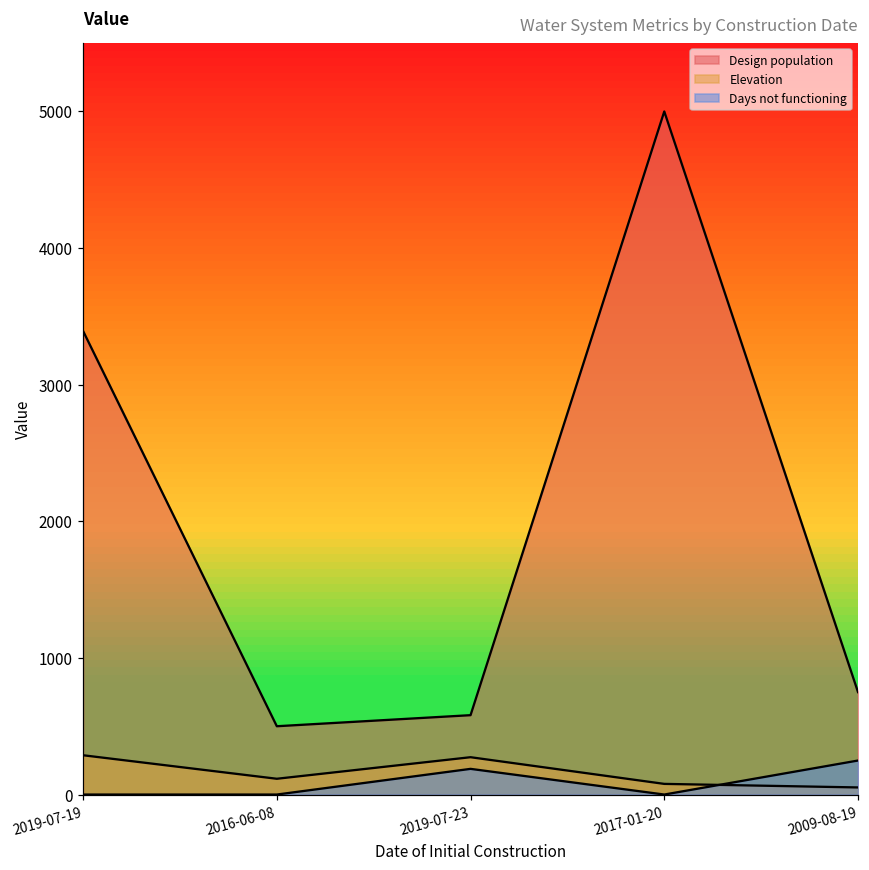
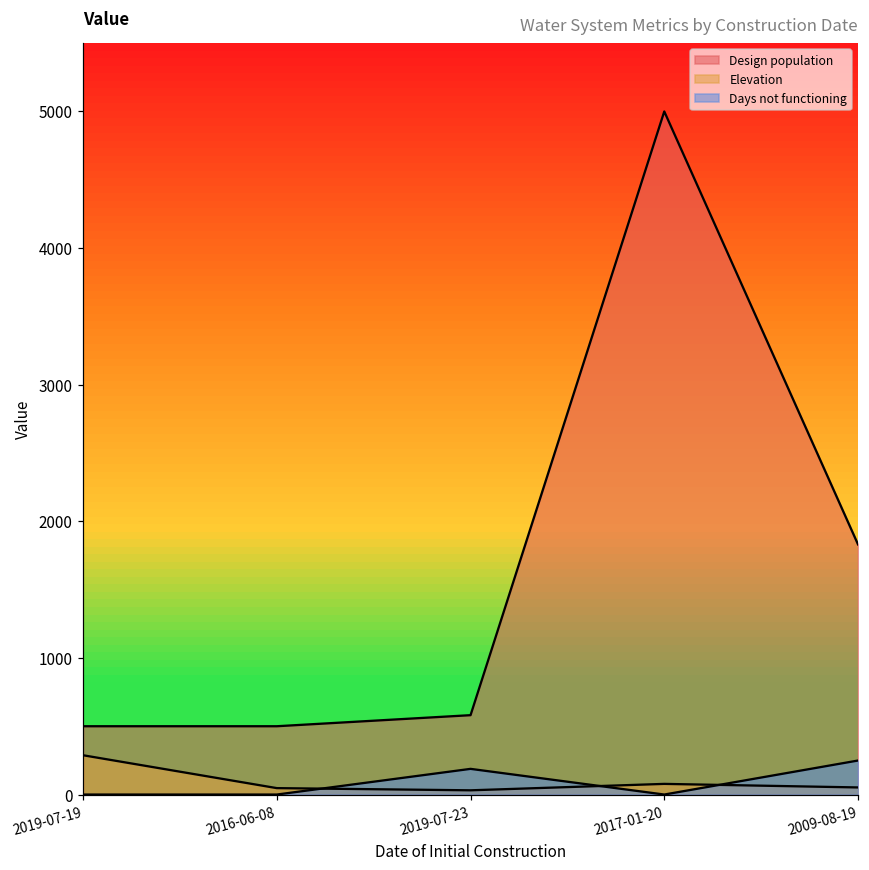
  {
    "Design population": {
-     "2019-07-19": 3390,
+     "2019-07-19": 500,
      "2016-06-08": 500,
      "2019-07-23": 580,
      "2017-01-20": 5000,
-     "2009-08-19": 750
+     "2009-08-19": 1830
    },
    "Elevation": {
      "2019-07-19": 290,
-     "2016-06-08": 120,
-     "2019-07-23": 270,
+     "2016-06-08": 50,
+     "2019-07-23": 30,
      "2017-01-20": 80,
      "2009-08-19": 50
    },
    "Days not functioning": {
      "2019-07-19": 0,
      "2016-06-08": 0,
      "2019-07-23": 190,
      "2017-01-20": 0,
      "2009-08-19": 250
    }
  }
